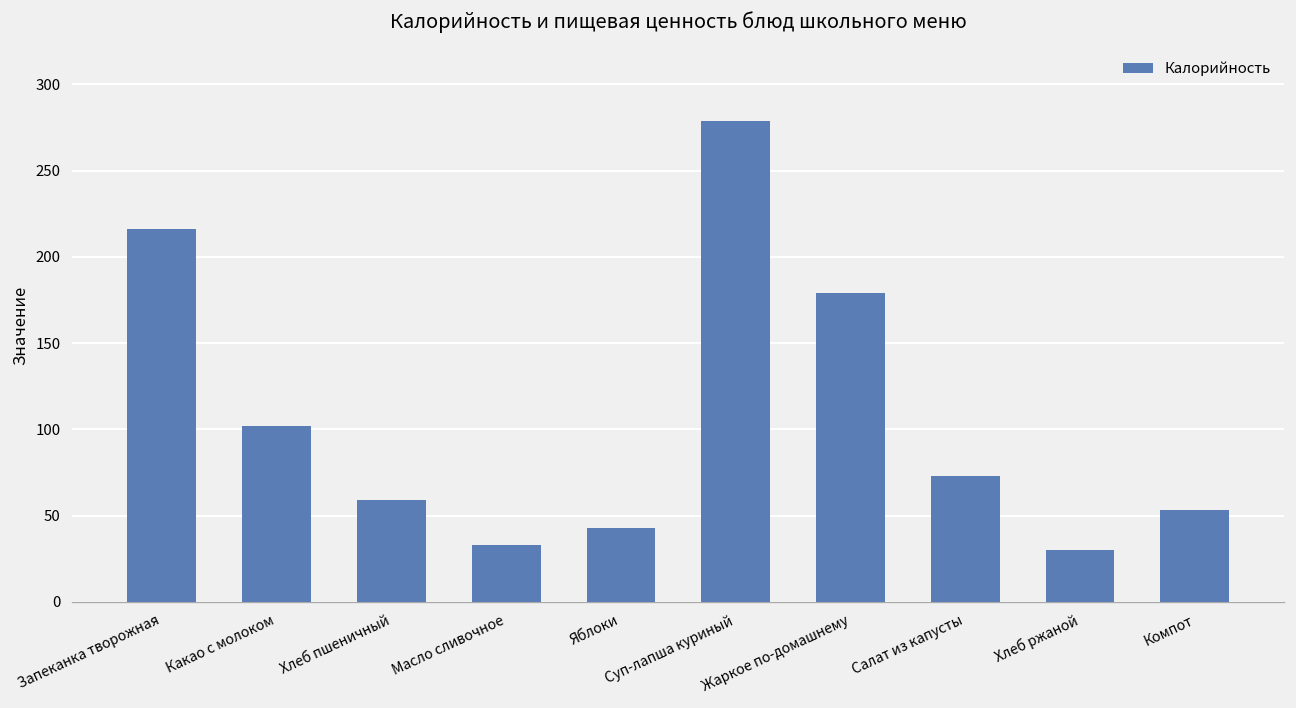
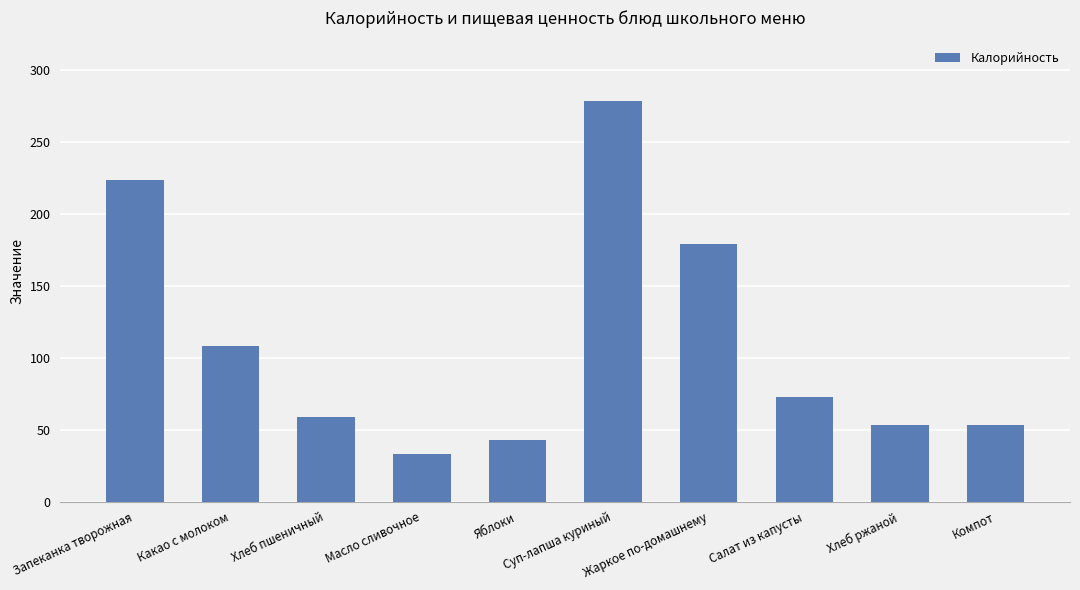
  {
-   "Запеканка творожная": 216,
-   "Какао с молоком": 102,
+   "Запеканка творожная": 224,
+   "Какао с молоком": 108,
    "Хлеб пшеничный": 59,
    "Масло сливочное": 33,
    "Яблоки": 43,
    "Суп-лапша куриный": 279,
    "Жаркое по-домашнему": 179,
    "Салат из капусты": 73,
-   "Хлеб ржаной": 30,
+   "Хлеб ржаной": 53,
    "Компот": 53
  }
